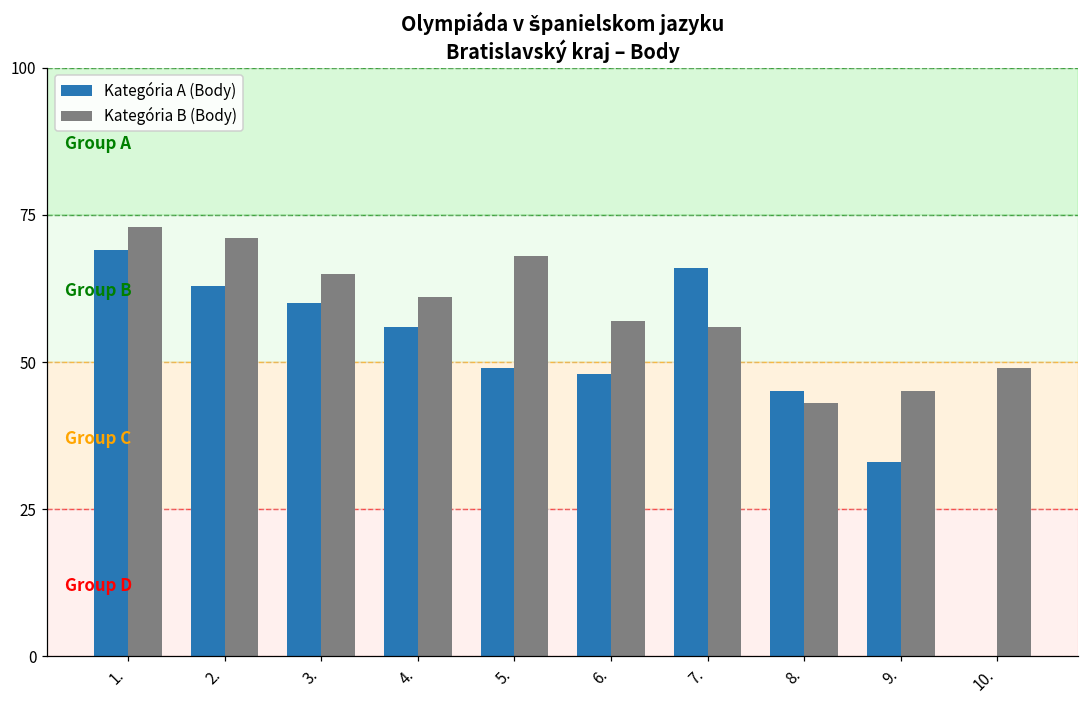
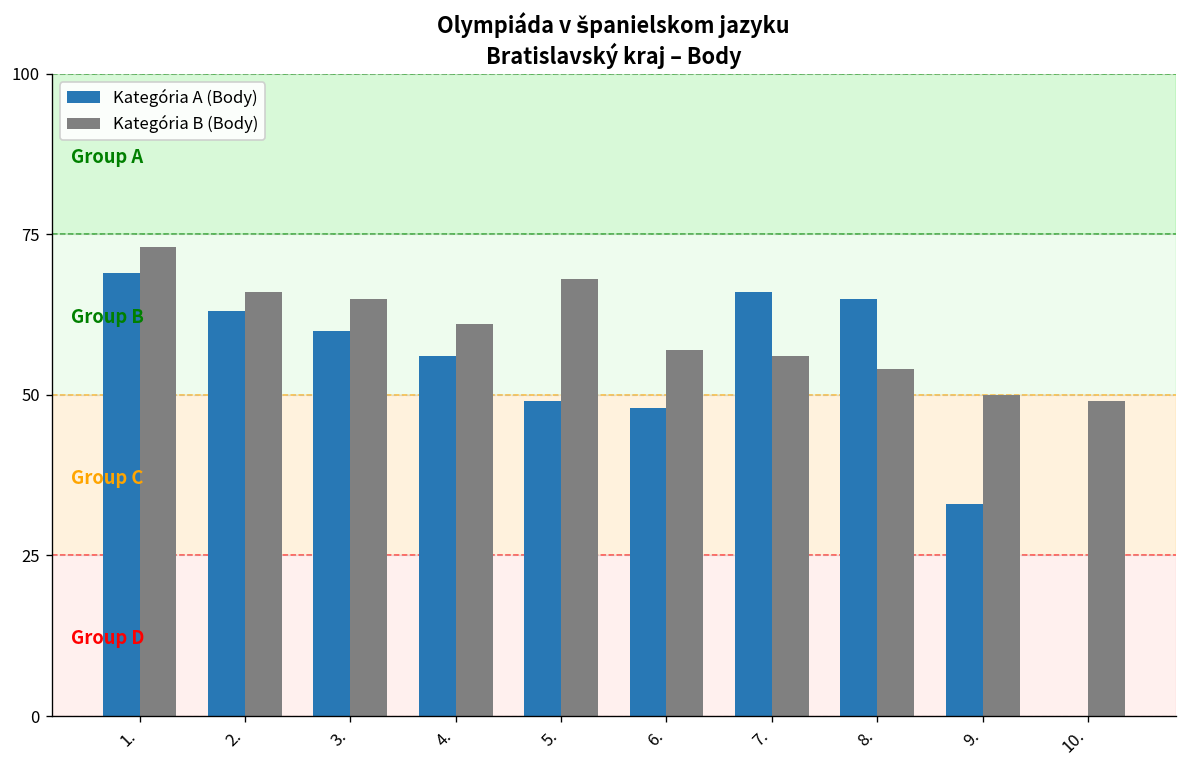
  {
    "Kategória A (Body)": {
      "1.": 69,
      "2.": 63,
      "3.": 60,
      "4.": 56,
      "5.": 49,
      "6.": 48,
      "7.": 66,
-     "8.": 45,
+     "8.": 65,
      "9.": 33,
      "10.": 0
    },
    "Kategória B (Body)": {
      "1.": 73,
-     "2.": 71,
+     "2.": 66,
      "3.": 65,
      "4.": 61,
      "5.": 68,
      "6.": 57,
      "7.": 56,
-     "8.": 43,
-     "9.": 45,
+     "8.": 54,
+     "9.": 50,
      "10.": 49
    }
  }
